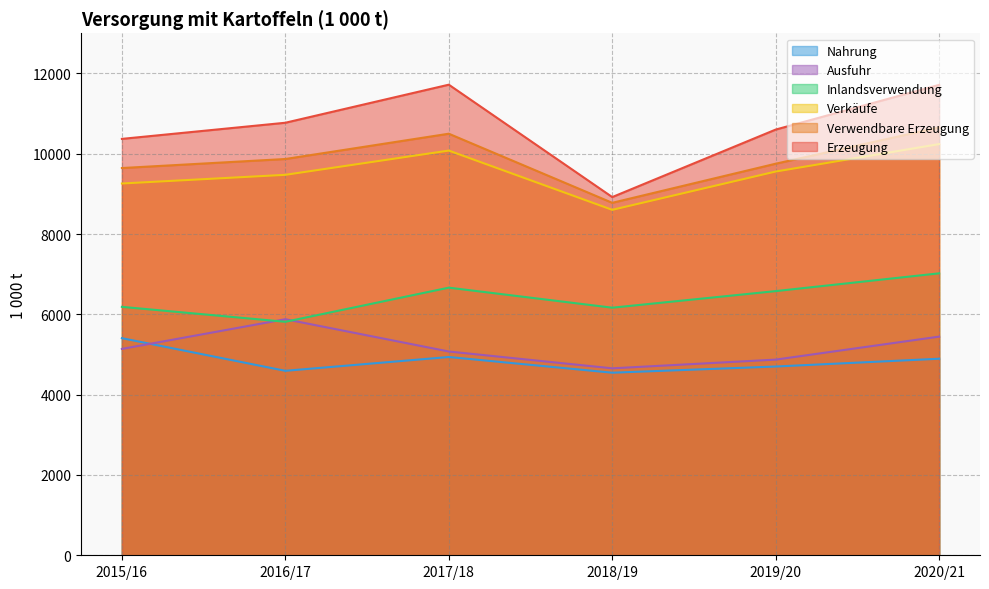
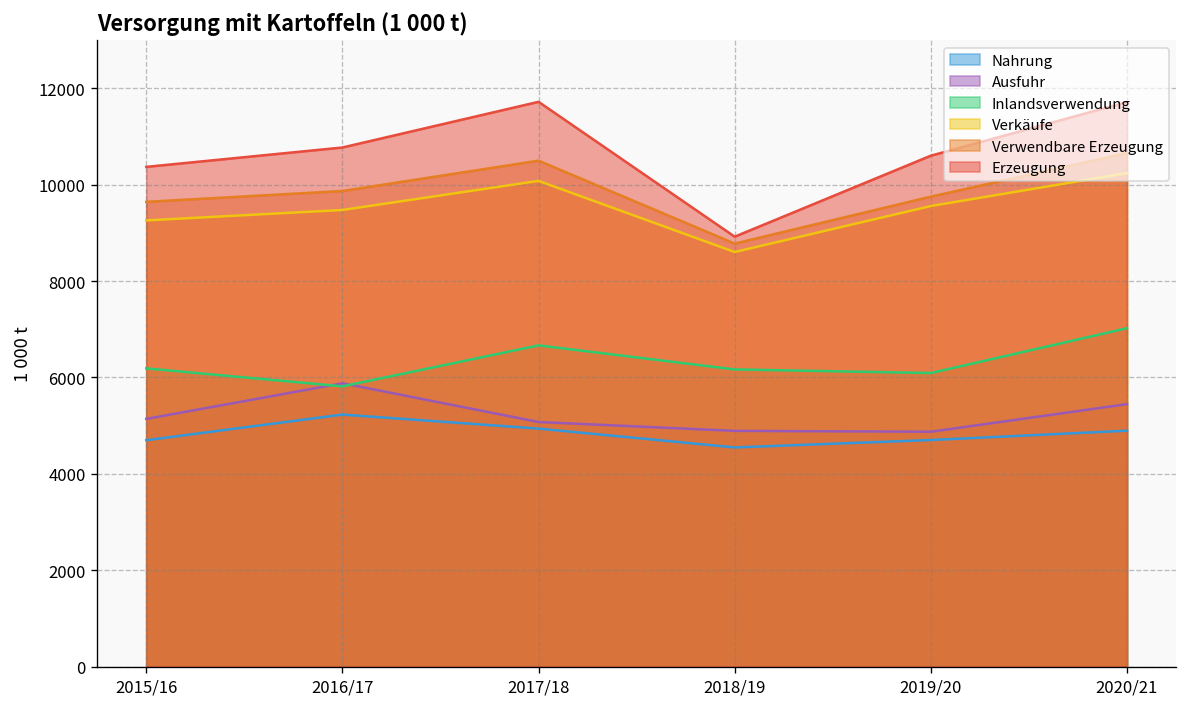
  {
    "Nahrung": {
-     "2015/16": 5400,
-     "2016/17": 4600,
+     "2015/16": 4700,
+     "2016/17": 5200,
      "2017/18": 4900,
      "2018/19": 4500,
      "2019/20": 4700,
      "2020/21": 4900
    },
    "Ausfuhr": {
      "2015/16": 5100,
      "2016/17": 5900,
      "2017/18": 5100,
-     "2018/19": 4700,
+     "2018/19": 4900,
      "2019/20": 4900,
      "2020/21": 5400
    },
    "Inlandsverwendung": {
      "2015/16": 6200,
      "2016/17": 5800,
      "2017/18": 6700,
      "2018/19": 6200,
-     "2019/20": 6600,
+     "2019/20": 6100,
      "2020/21": 7000
    }
  }
